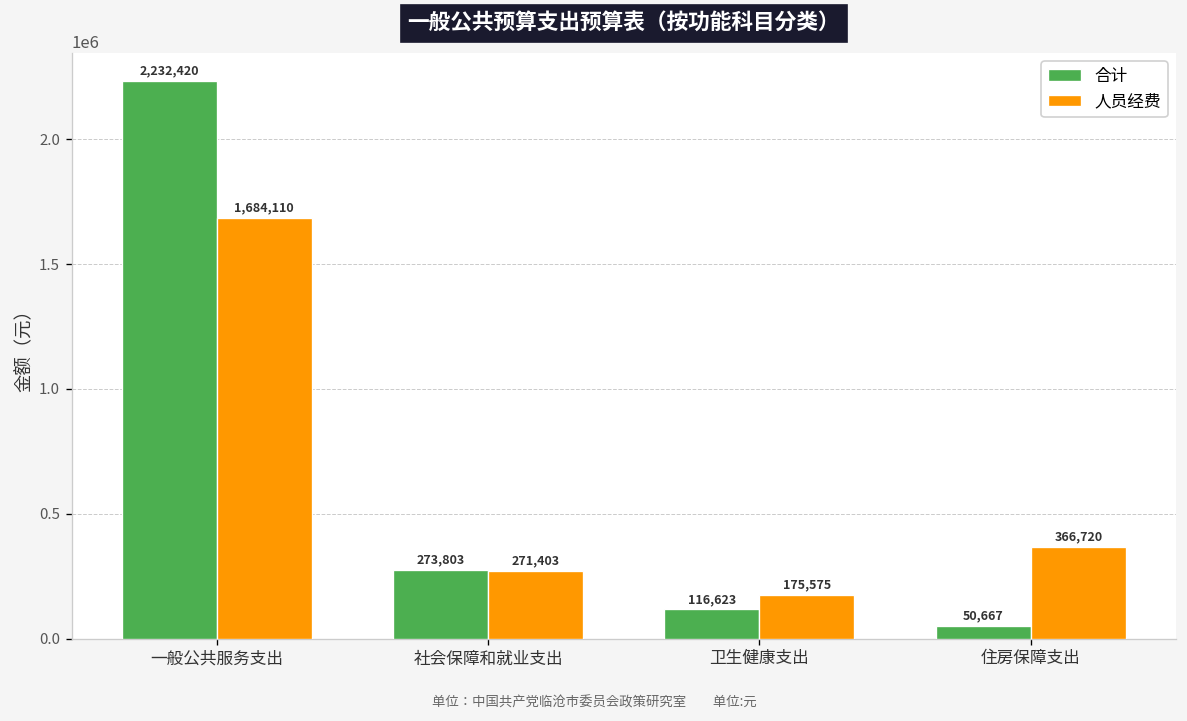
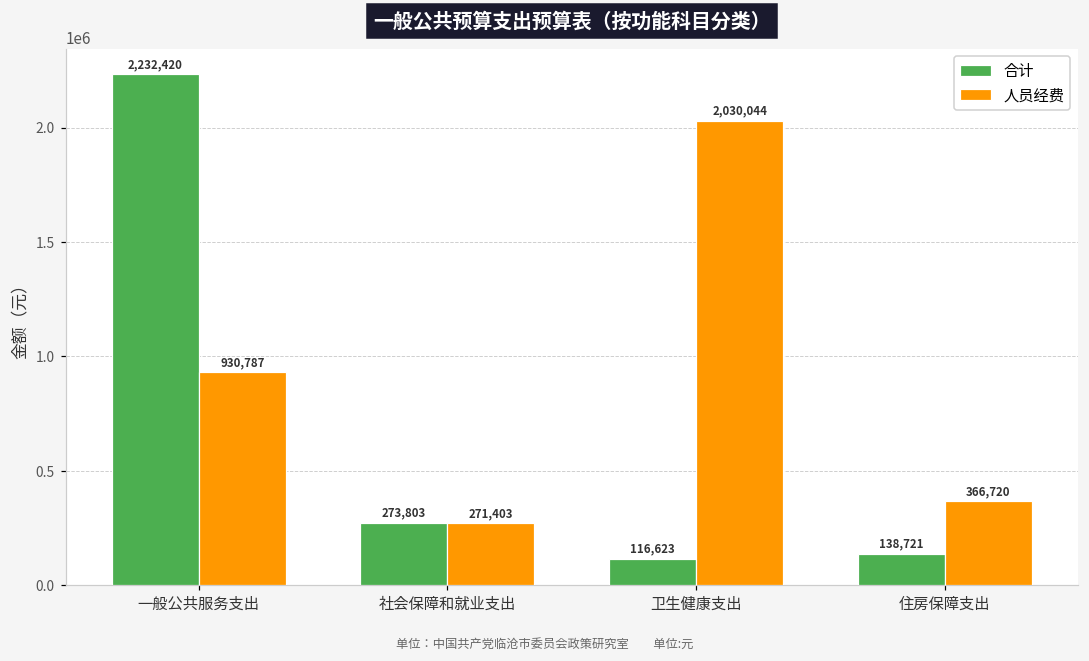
  {
    "合计": {
      "一般公共服务支出": "2,232,420",
      "社会保障和就业支出": "273,803",
      "卫生健康支出": "116,623",
-     "住房保障支出": "50,667"
+     "住房保障支出": "138,721"
    },
    "人员经费": {
-     "一般公共服务支出": "1,684,110",
+     "一般公共服务支出": "930,787",
      "社会保障和就业支出": "271,403",
-     "卫生健康支出": "175,575",
+     "卫生健康支出": "2,030,044",
      "住房保障支出": "366,720"
    }
  }
